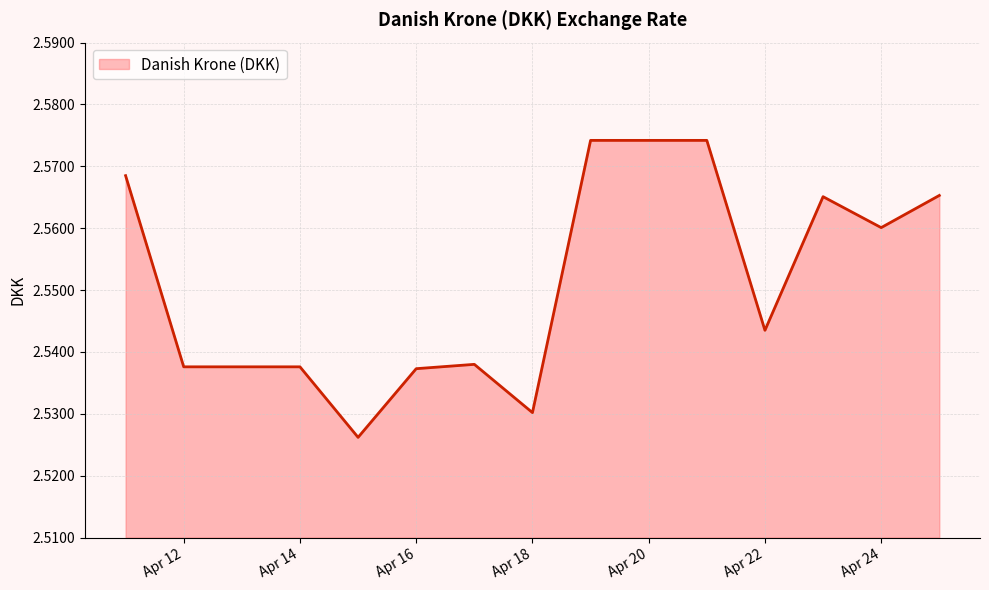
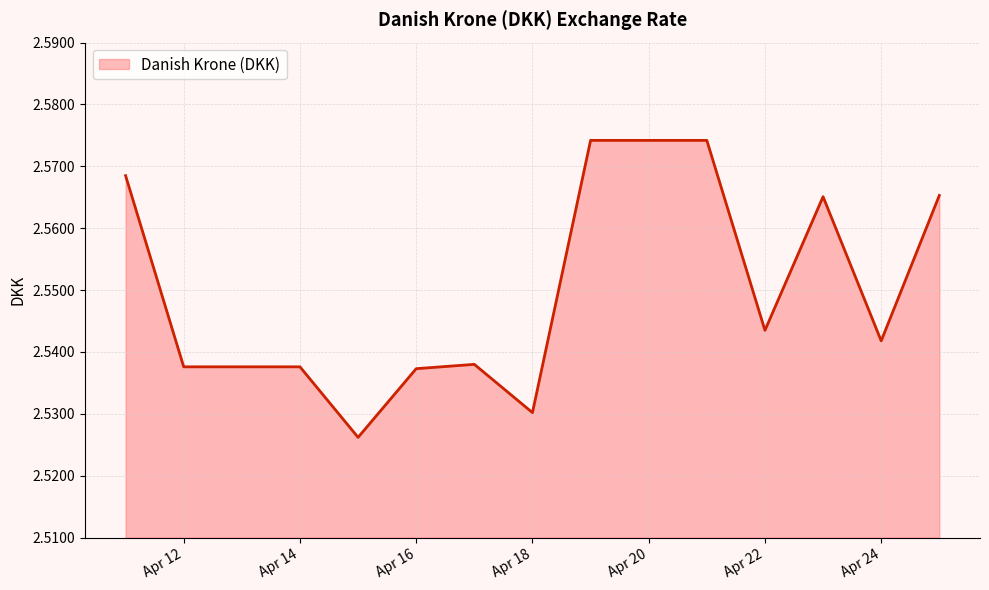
  {
    "Apr 12": 2.538,
    "Apr 14": 2.538,
    "Apr 16": 2.537,
    "Apr 18": 2.530,
    "Apr 20": 2.574,
    "Apr 22": 2.544,
-   "Apr 24": 2.560
+   "Apr 24": 2.542
  }
